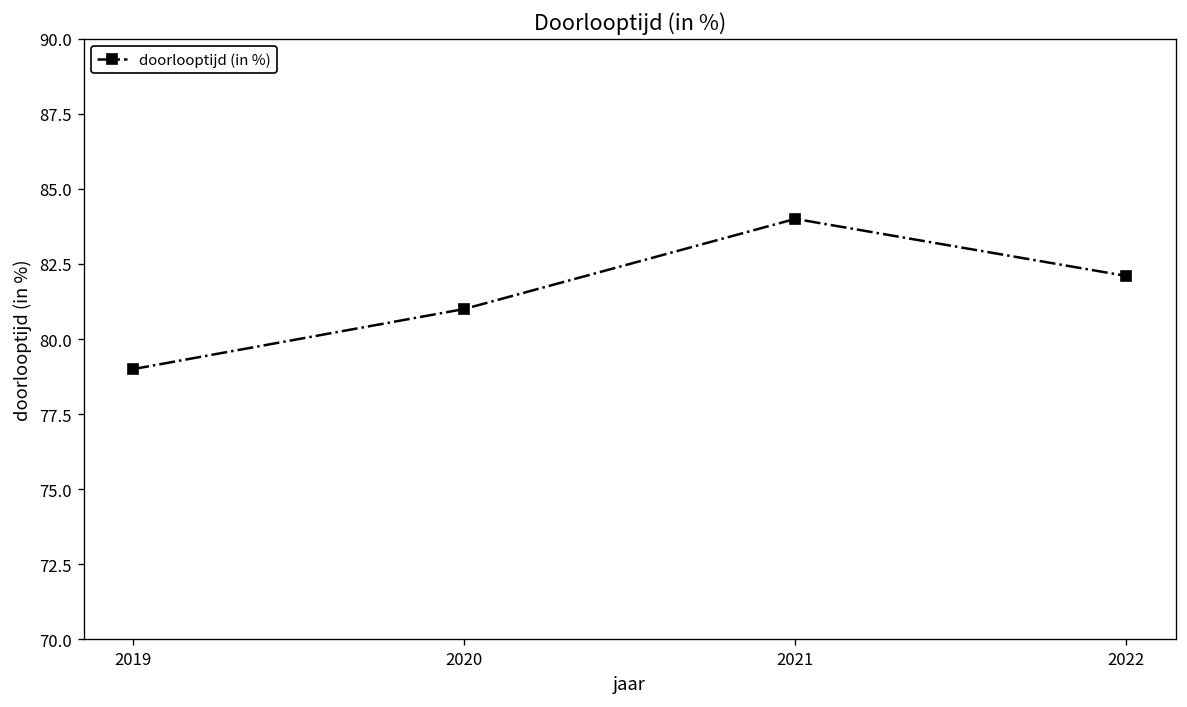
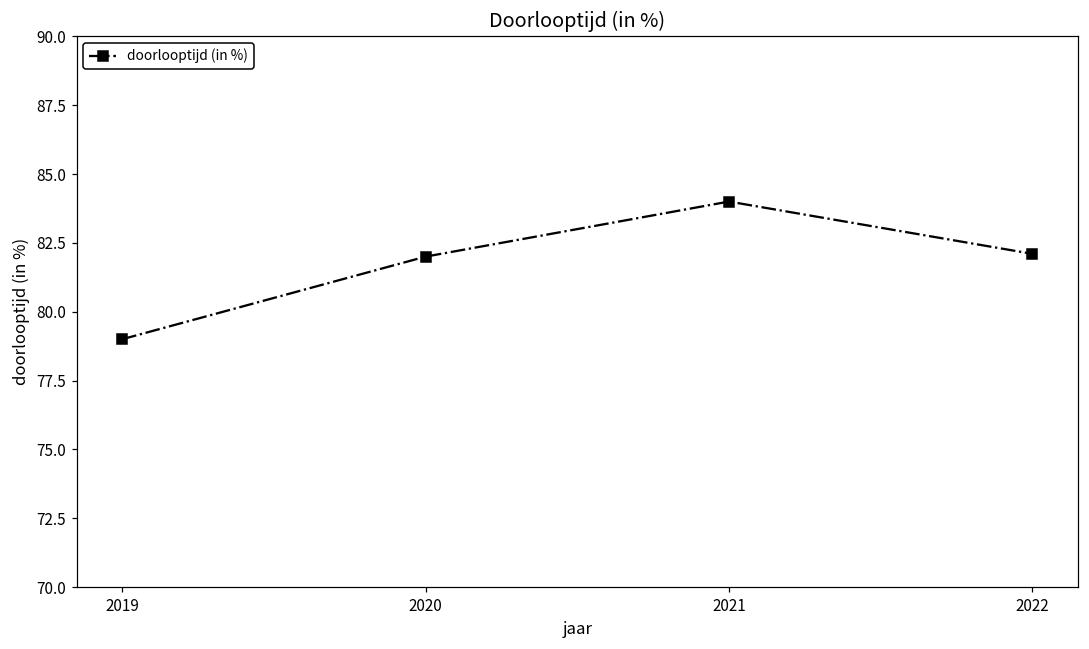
  {
    "2019": 79,
-   "2020": 81,
+   "2020": 82,
    "2021": 84,
    "2022": 82.1
  }
